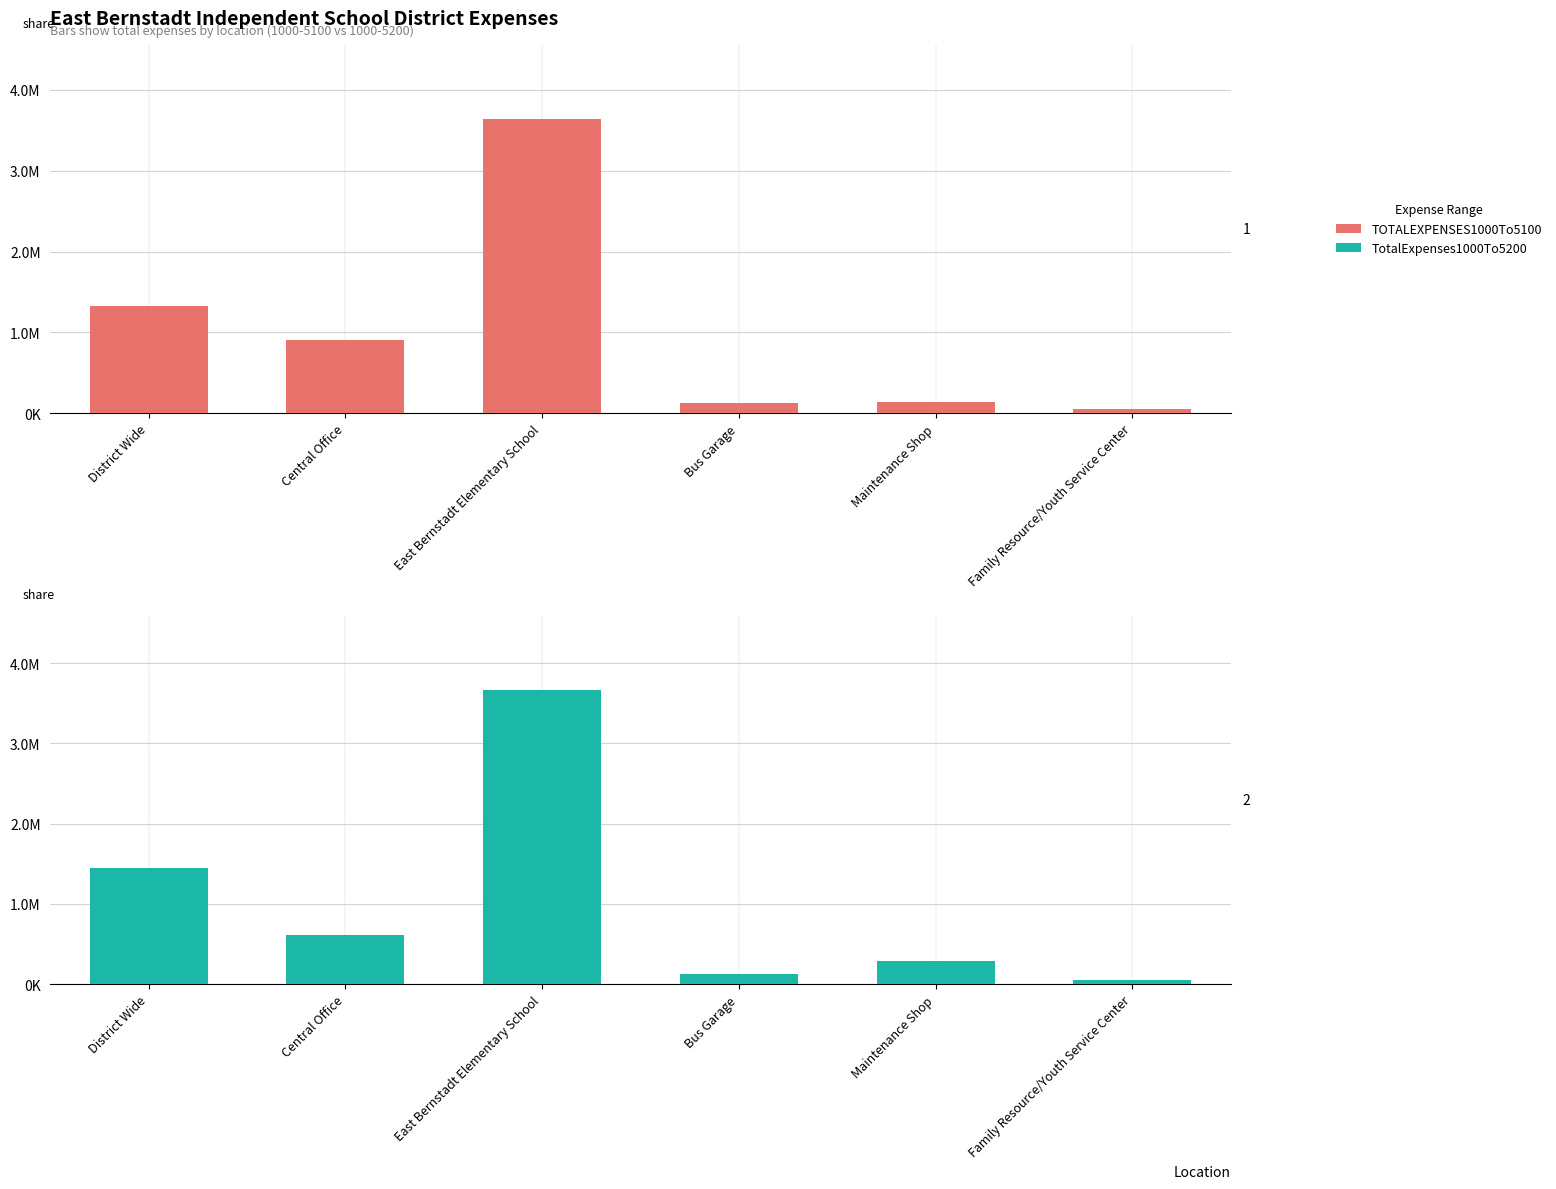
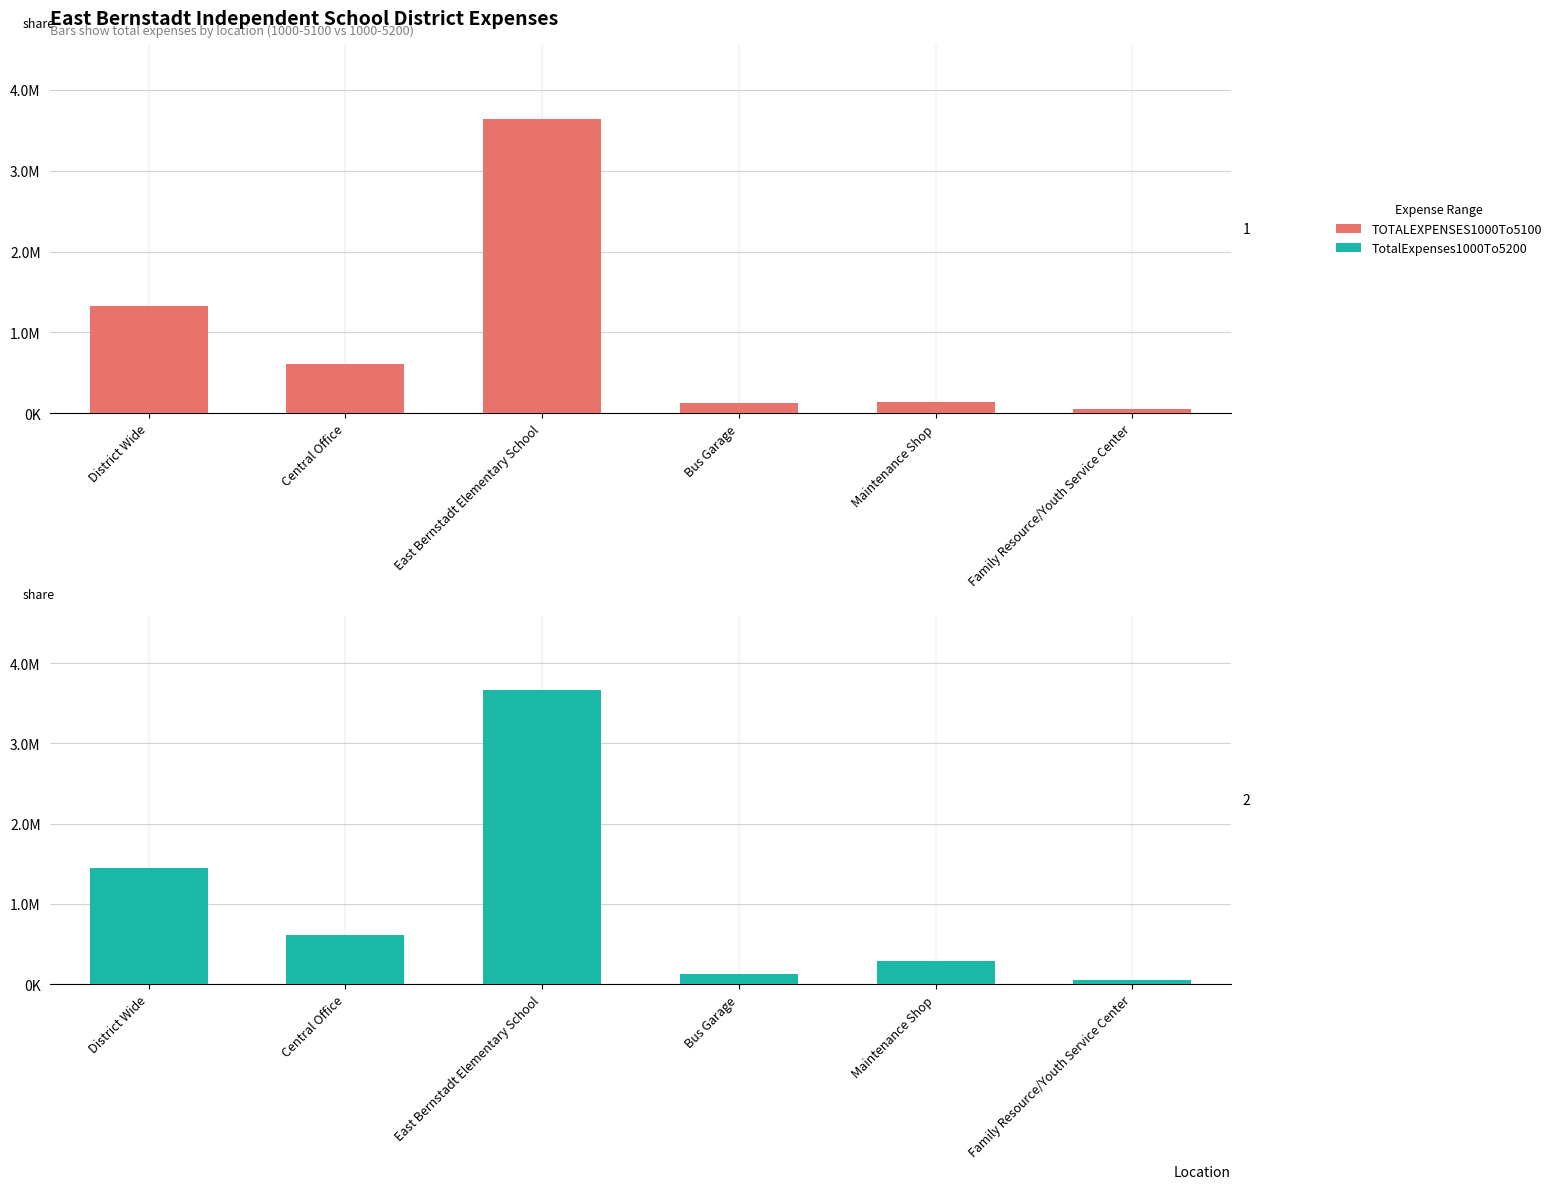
  {
    "East Bernstadt Independent School District Expenses": {
      "District Wide": 1300000,
-     "Central Office": 900000,
+     "Central Office": 600000,
      "East Bernstadt Elementary School": 3600000,
      "Bus Garage": 100000,
      "Maintenance Shop": 100000,
      "Family Resource/Youth Service Center": 100000
    }
  }
